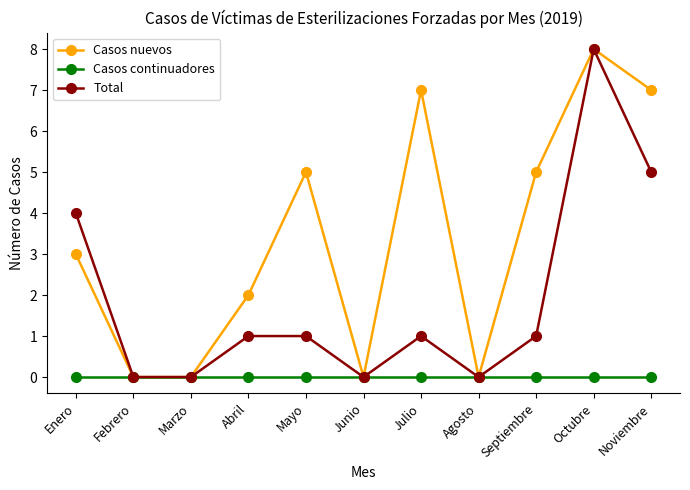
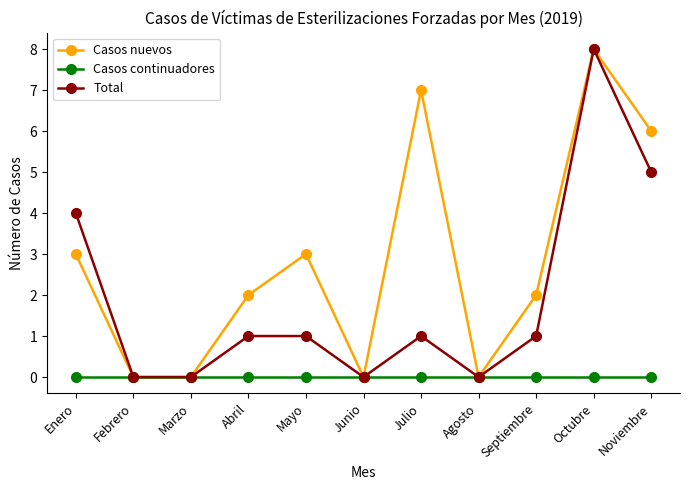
  {
    "Casos nuevos": {
      "Enero": 3,
      "Abril": 2,
-     "Mayo": 5,
+     "Mayo": 3,
      "Julio": 7,
-     "Septiembre": 5,
-     "Noviembre": 7
+     "Septiembre": 2,
+     "Noviembre": 6
    },
    "Casos continuadores": {
      "Enero": 0,
      "Abril": 0,
      "Mayo": 0,
      "Julio": 0,
      "Septiembre": 0,
      "Octubre": 0,
      "Noviembre": 0
    },
    "Total": {
      "Enero": 4,
      "Abril": 1,
      "Mayo": 1,
      "Julio": 1,
      "Septiembre": 1,
      "Noviembre": 5
    }
  }
